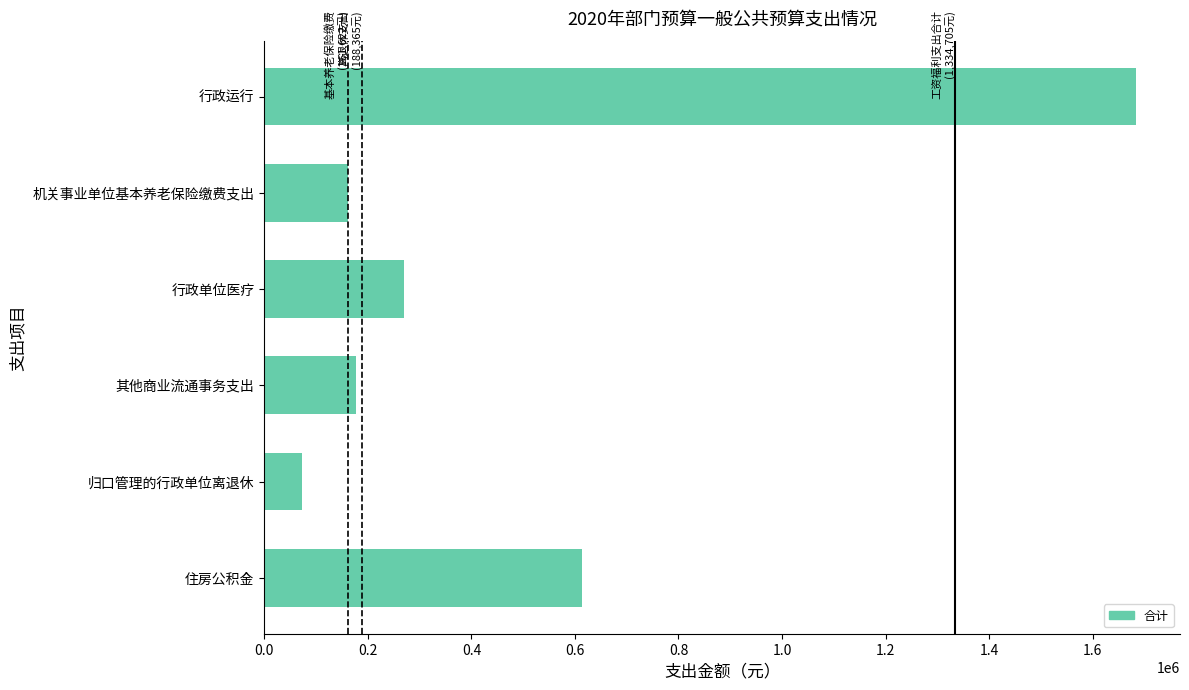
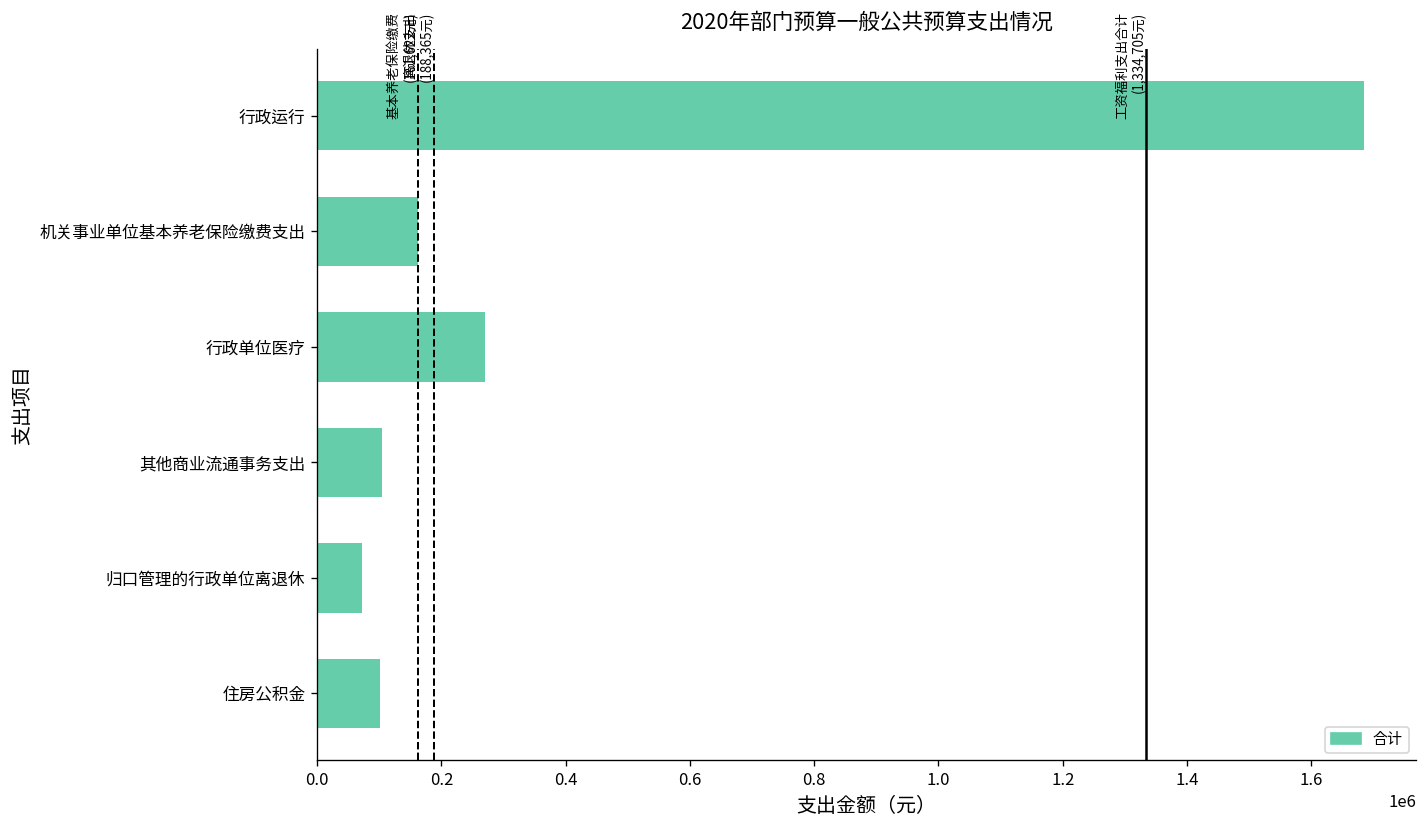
  {
    "行政运行": 1680000,
    "机关事业单位基本养老保险缴费支出": 160000,
    "行政单位医疗": 270000,
-   "其他商业流通事务支出": 180000,
+   "其他商业流通事务支出": 100000,
    "归口管理的行政单位离退休": 70000,
-   "住房公积金": 610000
+   "住房公积金": 100000
  }
